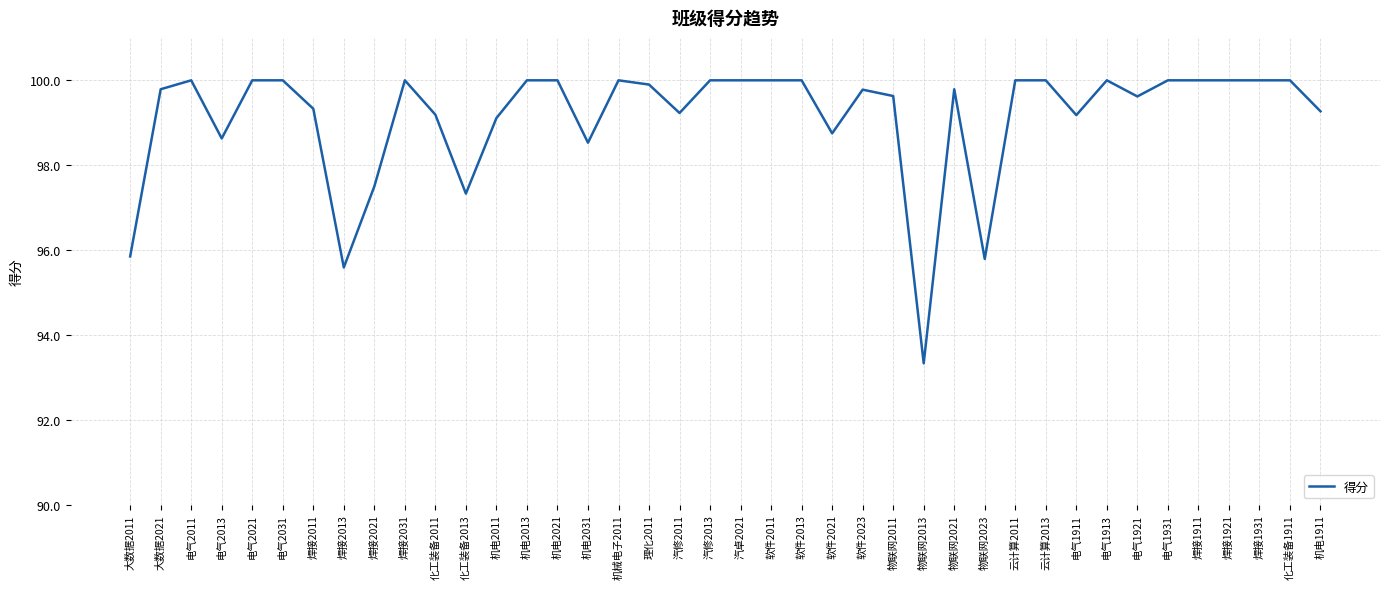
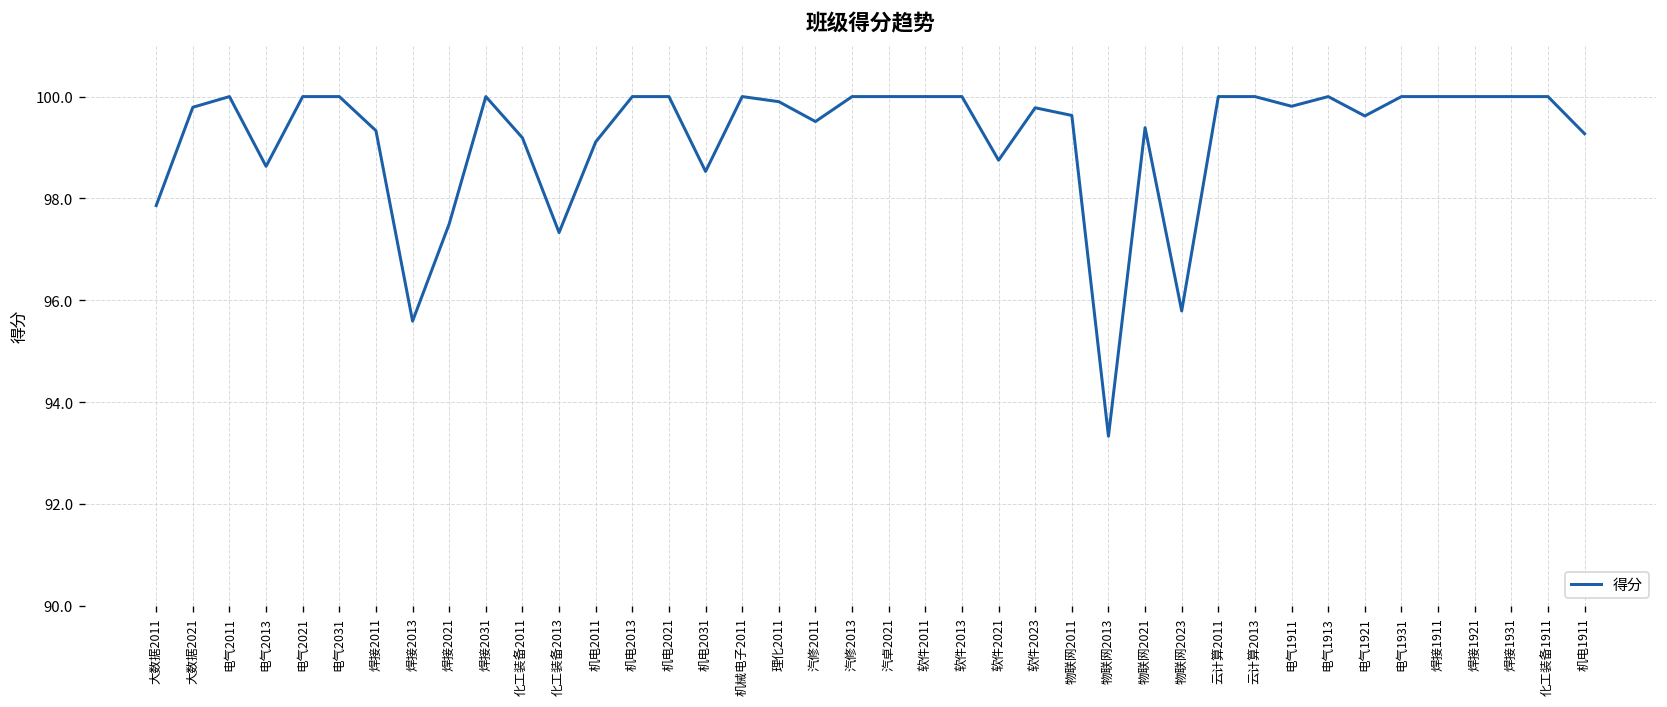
  {
-   "大数据2011": 95.9,
+   "大数据2011": 97.9,
    "大数据2021": 99.8,
    "电气2011": 100.0,
    "电气2013": 98.6,
    "电气2021": 100.0,
    "电气2031": 100.0,
    "焊接2011": 99.3,
    "焊接2013": 95.6,
    "焊接2021": 97.5,
    "焊接2031": 100.0,
    "化工装备2011": 99.2,
    "化工装备2013": 97.3,
    "机电2011": 99.1,
    "机电2013": 100.0,
    "机电2021": 100.0,
    "机电2031": 98.5,
    "机械电子2011": 100.0,
    "理化2011": 99.9,
-   "汽修2011": 99.2,
+   "汽修2011": 99.5,
    "汽修2013": 100.0,
    "汽卓2021": 100.0,
    "软件2011": 100.0,
    "软件2013": 100.0,
    "软件2021": 98.8,
    "软件2023": 99.8,
    "物联网2011": 99.6,
    "物联网2013": 93.3,
-   "物联网2021": 99.8,
+   "物联网2021": 99.4,
    "物联网2023": 95.8,
    "云计算2011": 100.0,
    "云计算2013": 100.0,
-   "电气1911": 99.2,
+   "电气1911": 99.8,
    "电气1913": 100.0,
    "电气1921": 99.6,
    "电气1931": 100.0,
    "焊接1911": 100.0,
    "焊接1921": 100.0,
    "焊接1931": 100.0,
    "化工装备1911": 100.0,
    "机电1911": 99.3
  }
